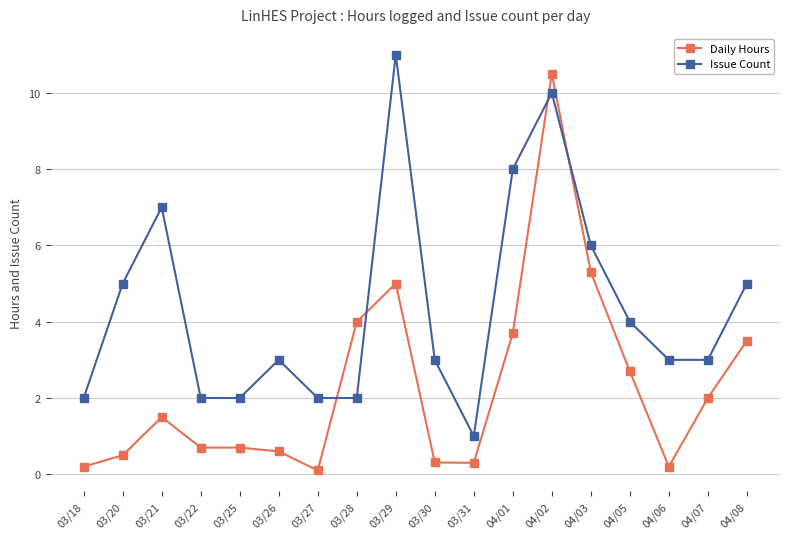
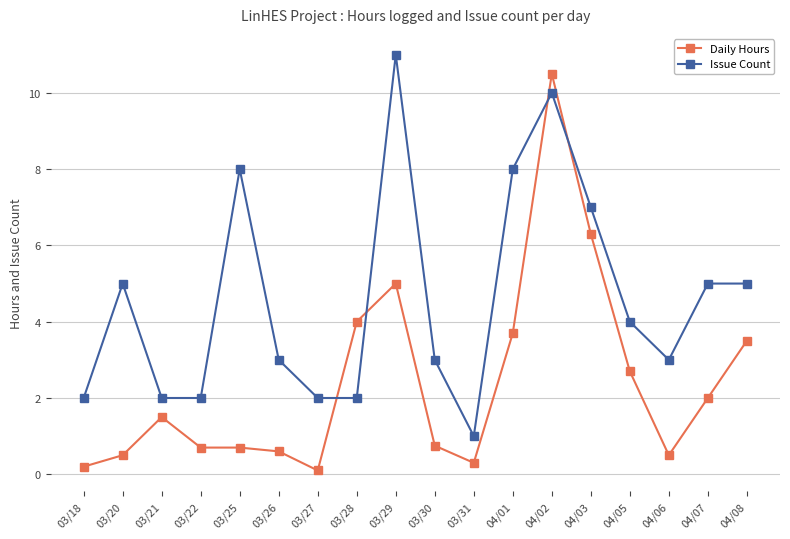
  {
    "Daily Hours": {
      "03/18": 0.2,
      "03/20": 0.5,
      "03/21": 1.5,
      "03/22": 0.7,
      "03/25": 0.7,
      "03/26": 0.6,
      "03/27": 0.1,
      "03/28": 4.0,
      "03/29": 5.0,
-     "03/30": 0.3,
+     "03/30": 0.8,
      "03/31": 0.3,
      "04/01": 3.7,
      "04/02": 10.5,
-     "04/03": 5.3,
+     "04/03": 6.3,
      "04/05": 2.7,
-     "04/06": 0.2,
+     "04/06": 0.5,
      "04/07": 2.0,
      "04/08": 3.5
    },
    "Issue Count": {
      "03/18": 2,
      "03/20": 5,
-     "03/21": 7,
+     "03/21": 2,
      "03/22": 2,
-     "03/25": 2,
+     "03/25": 8,
      "03/26": 3,
      "03/27": 2,
      "03/28": 2,
      "03/29": 11,
      "03/30": 3,
      "03/31": 1,
      "04/01": 8,
      "04/02": 10,
-     "04/03": 6,
+     "04/03": 7,
      "04/05": 4,
      "04/06": 3,
-     "04/07": 3,
+     "04/07": 5,
      "04/08": 5
    }
  }
